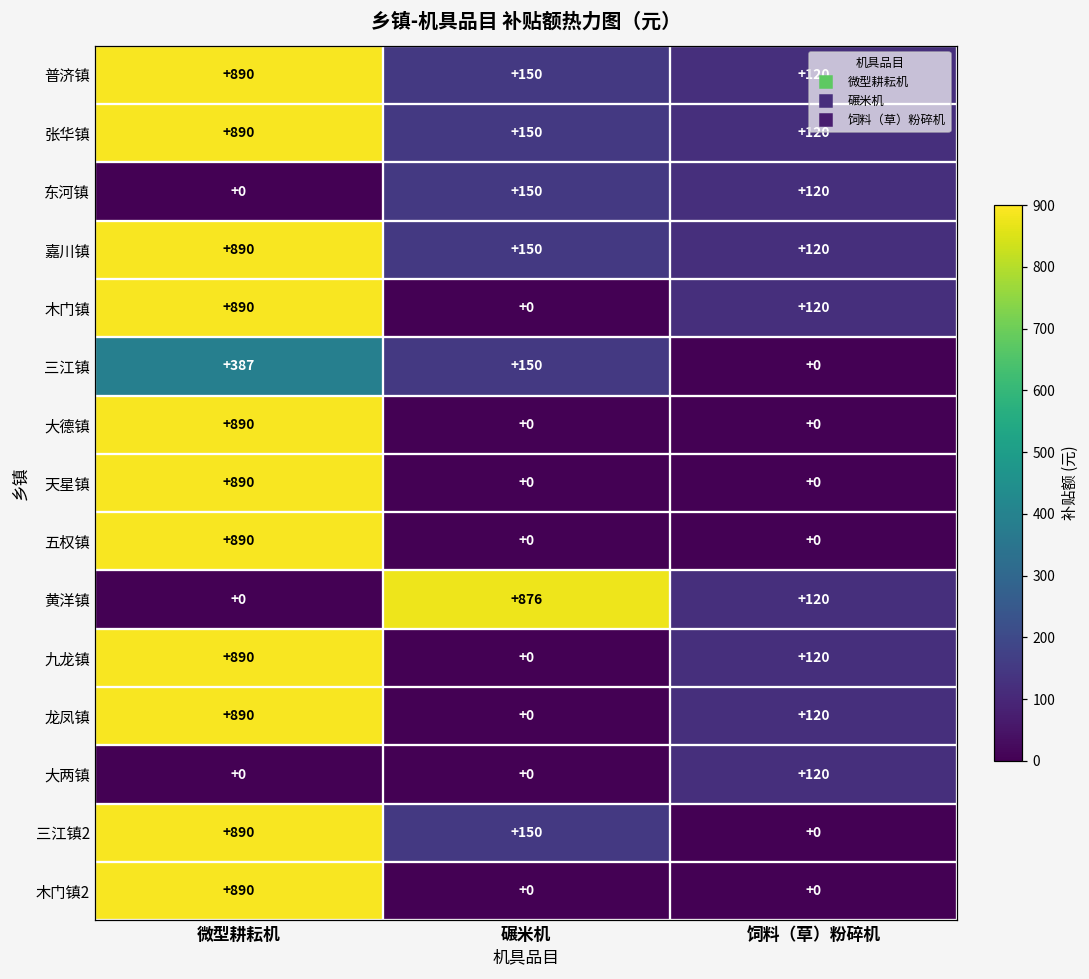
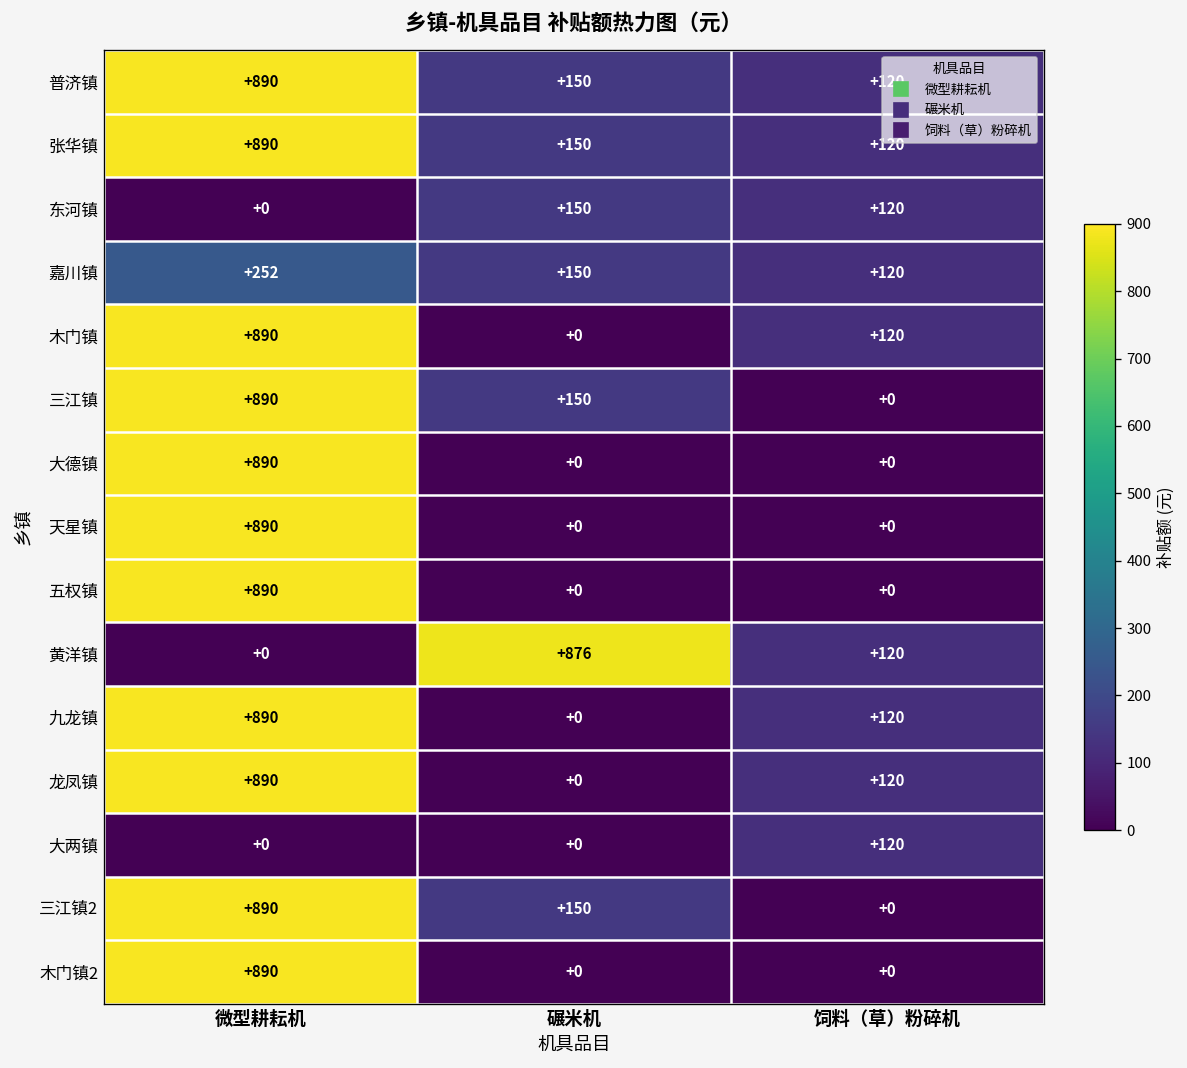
  {
    "普济镇": {
      "微型耕耘机": "+890",
      "碾米机": "+150"
    },
    "张华镇": {
      "微型耕耘机": "+890",
      "碾米机": "+150",
      "饲料（草）粉碎机": "+120"
    },
    "东河镇": {
      "微型耕耘机": "+0",
      "碾米机": "+150",
      "饲料（草）粉碎机": "+120"
    },
    "嘉川镇": {
-     "微型耕耘机": "+890",
+     "微型耕耘机": "+252",
      "碾米机": "+150",
      "饲料（草）粉碎机": "+120"
    },
    "木门镇": {
      "微型耕耘机": "+890",
      "碾米机": "+0",
      "饲料（草）粉碎机": "+120"
    },
    "三江镇": {
-     "微型耕耘机": "+387",
+     "微型耕耘机": "+890",
      "碾米机": "+150",
      "饲料（草）粉碎机": "+0"
    },
    "大德镇": {
      "微型耕耘机": "+890",
      "碾米机": "+0",
      "饲料（草）粉碎机": "+0"
    },
    "天星镇": {
      "微型耕耘机": "+890",
      "碾米机": "+0",
      "饲料（草）粉碎机": "+0"
    },
    "五权镇": {
      "微型耕耘机": "+890",
      "碾米机": "+0",
      "饲料（草）粉碎机": "+0"
    },
    "黄洋镇": {
      "微型耕耘机": "+0",
      "碾米机": "+876",
      "饲料（草）粉碎机": "+120"
    },
    "九龙镇": {
      "微型耕耘机": "+890",
      "碾米机": "+0",
      "饲料（草）粉碎机": "+120"
    },
    "龙凤镇": {
      "微型耕耘机": "+890",
      "碾米机": "+0",
      "饲料（草）粉碎机": "+120"
    },
    "大两镇": {
      "微型耕耘机": "+0",
      "碾米机": "+0",
      "饲料（草）粉碎机": "+120"
    },
    "三江镇2": {
      "微型耕耘机": "+890",
      "碾米机": "+150",
      "饲料（草）粉碎机": "+0"
    },
    "木门镇2": {
      "微型耕耘机": "+890",
      "碾米机": "+0",
      "饲料（草）粉碎机": "+0"
    }
  }
